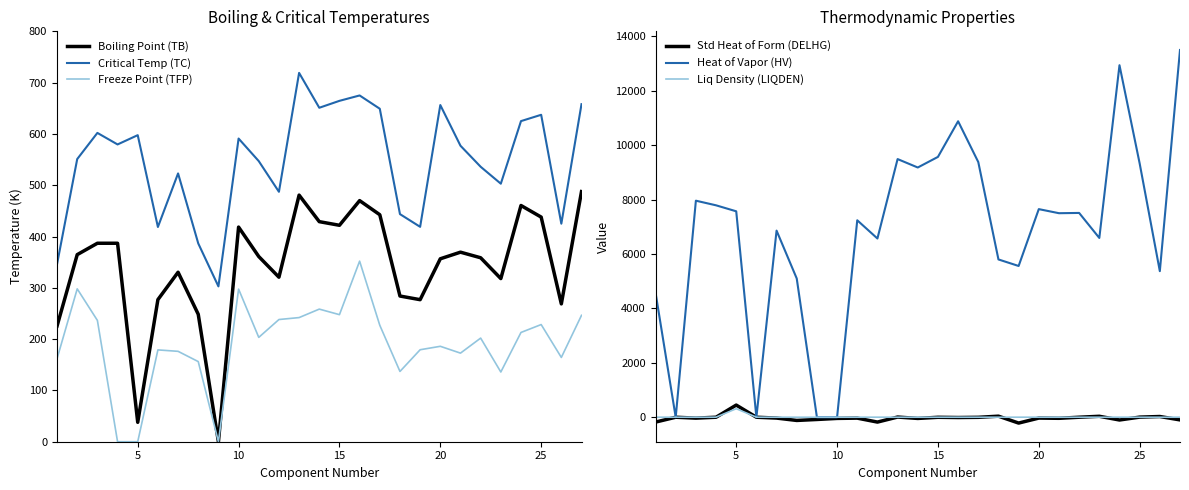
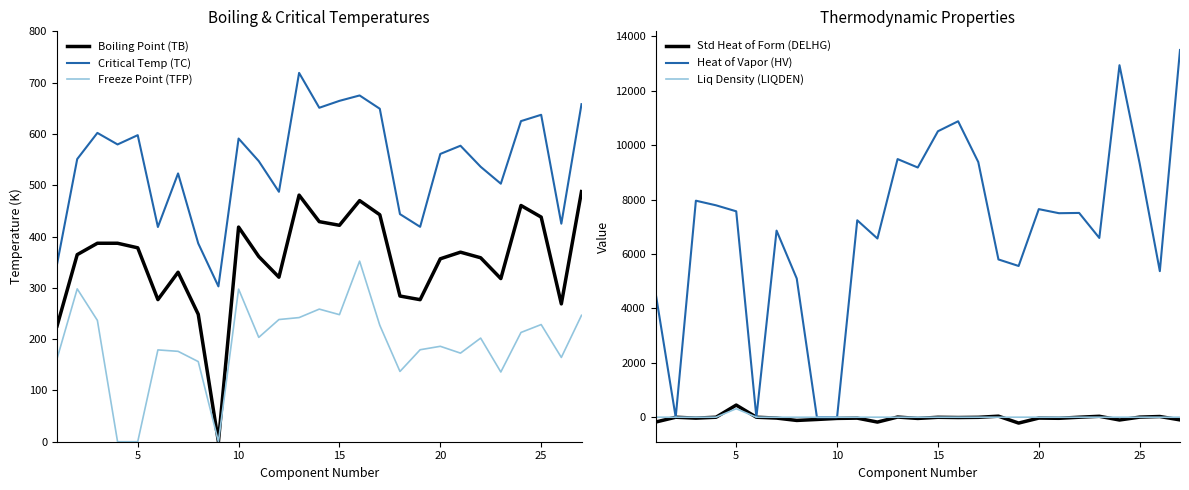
  {
    "Boiling & Critical Temperatures": {
      "Boiling Point (TB)": {
-       "5": 40,
+       "5": 380,
        "10": 420,
        "15": 420,
        "20": 360,
        "25": 440
      },
      "Critical Temp (TC)": {
        "5": 600,
        "10": 590,
        "15": 660,
-       "20": 660,
+       "20": 560,
        "25": 640
      },
      "Freeze Point (TFP)": {
        "5": 0,
        "10": 300,
        "15": 250,
        "20": 190,
        "25": 230
      }
    },
    "Thermodynamic Properties": {
      "Std Heat of Form (DELHG)": {
        "5": 400
      },
      "Heat of Vapor (HV)": {
        "5": 7600,
-       "15": 9600,
+       "15": 10500,
        "20": 7700,
        "25": 9300
      },
      "Liq Density (LIQDEN)": {
        "5": 300
      }
    }
  }
